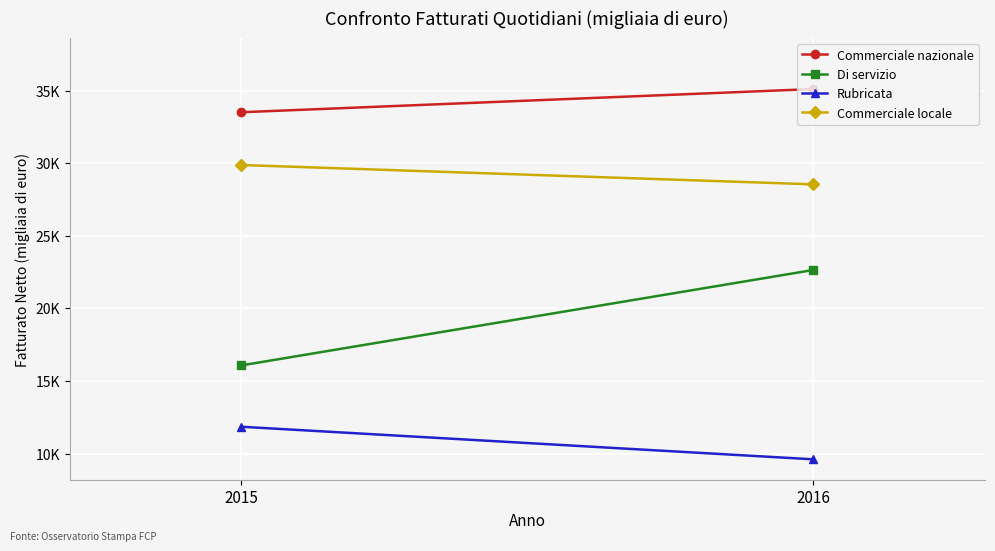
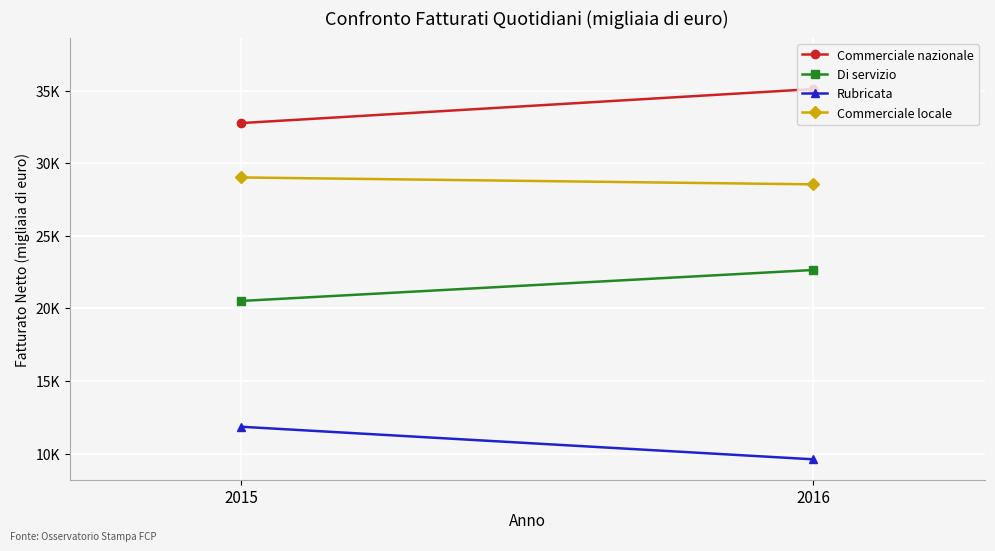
  {
    "Commerciale nazionale": {
-     "2015": 33500
+     "2015": 32800
    },
    "Di servizio": {
-     "2015": 16100,
+     "2015": 20500,
      "2016": 22600
    },
    "Rubricata": {
      "2015": 11800,
      "2016": 9600
    },
    "Commerciale locale": {
-     "2015": 29900,
+     "2015": 29000,
      "2016": 28500
    }
  }
